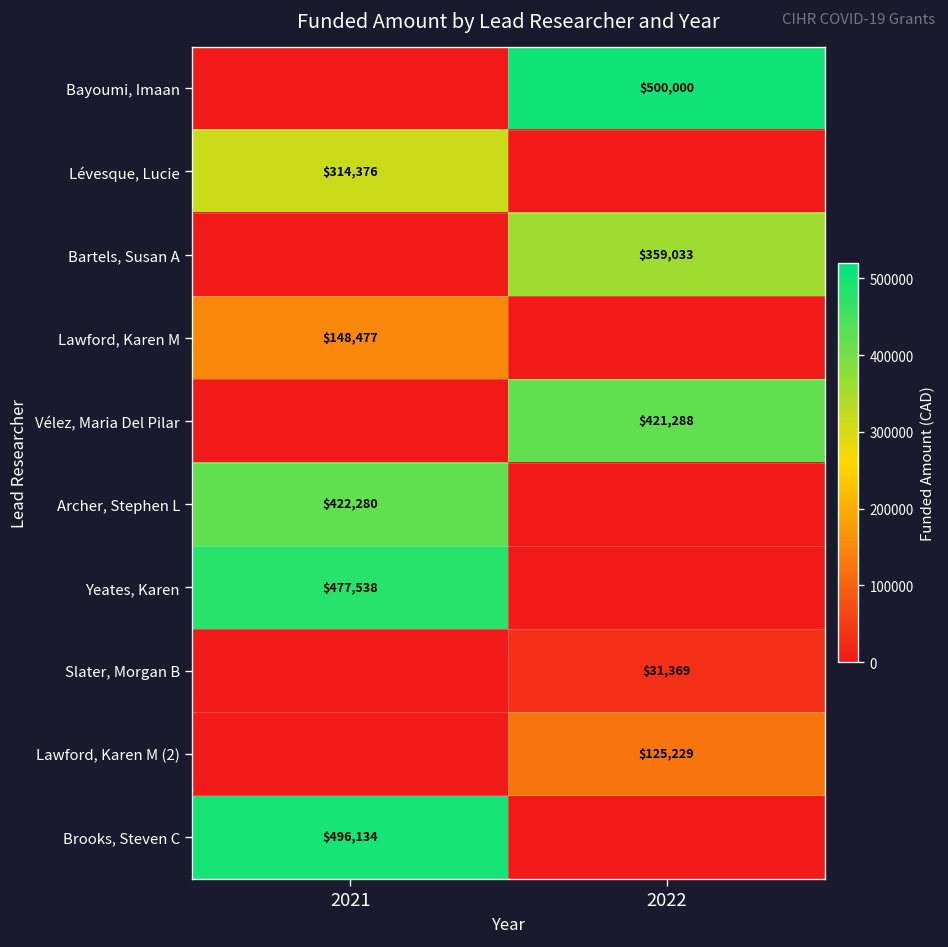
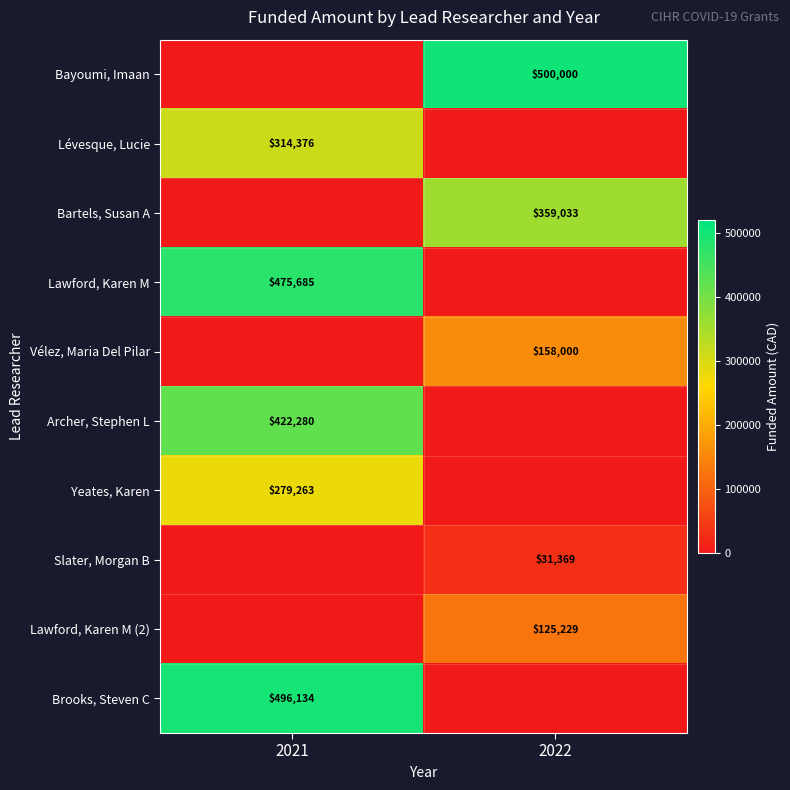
  {
    "Bayoumi, Imaan": {
      "2022": "$500,000"
    },
    "Lévesque, Lucie": {
      "2021": "$314,376"
    },
    "Bartels, Susan A": {
      "2022": "$359,033"
    },
    "Lawford, Karen M": {
-     "2021": "$148,477"
+     "2021": "$475,685"
    },
    "Vélez, Maria Del Pilar": {
-     "2022": "$421,288"
+     "2022": "$158,000"
    },
    "Archer, Stephen L": {
      "2021": "$422,280"
    },
    "Yeates, Karen": {
-     "2021": "$477,538"
+     "2021": "$279,263"
    },
    "Slater, Morgan B": {
      "2022": "$31,369"
    },
    "Lawford, Karen M (2)": {
      "2022": "$125,229"
    },
    "Brooks, Steven C": {
      "2021": "$496,134"
    }
  }
